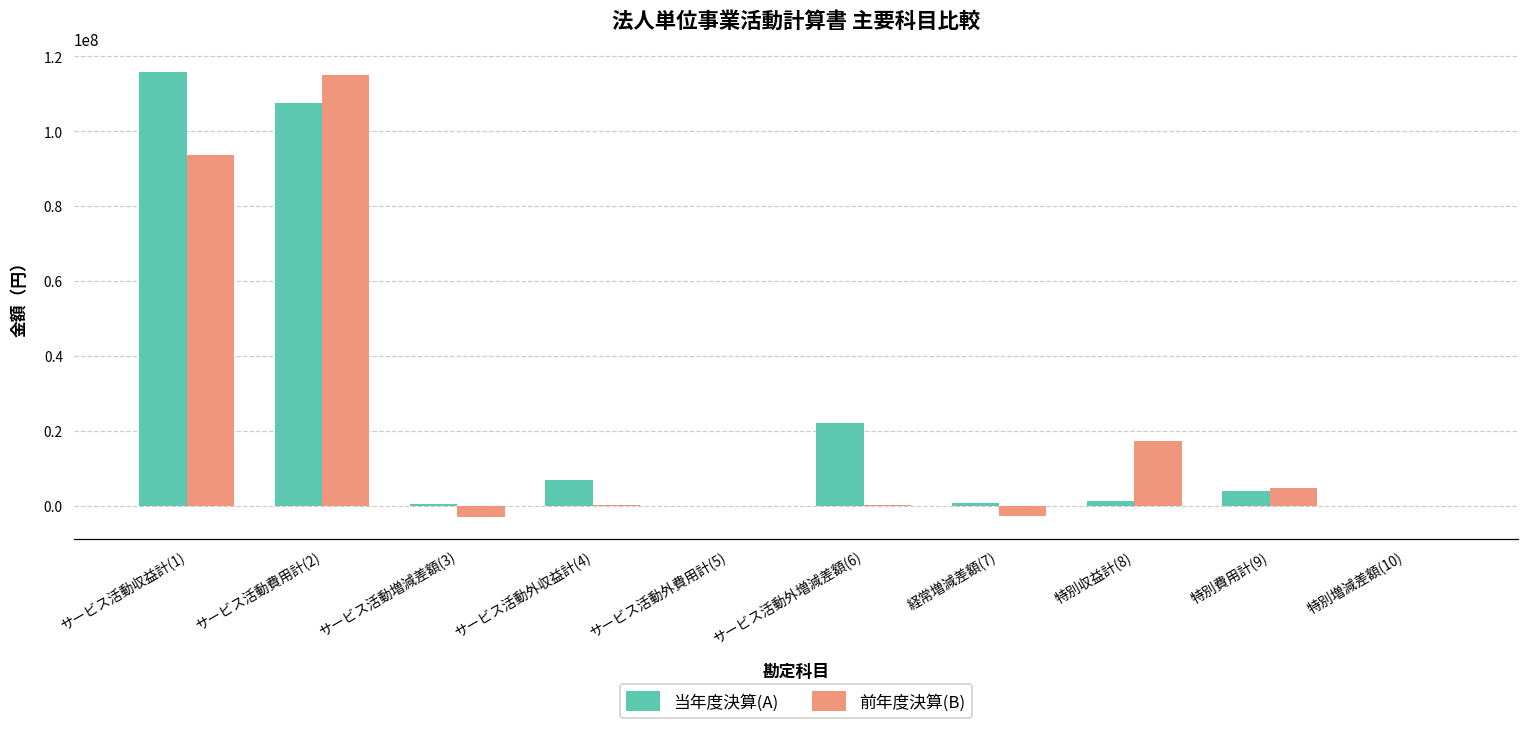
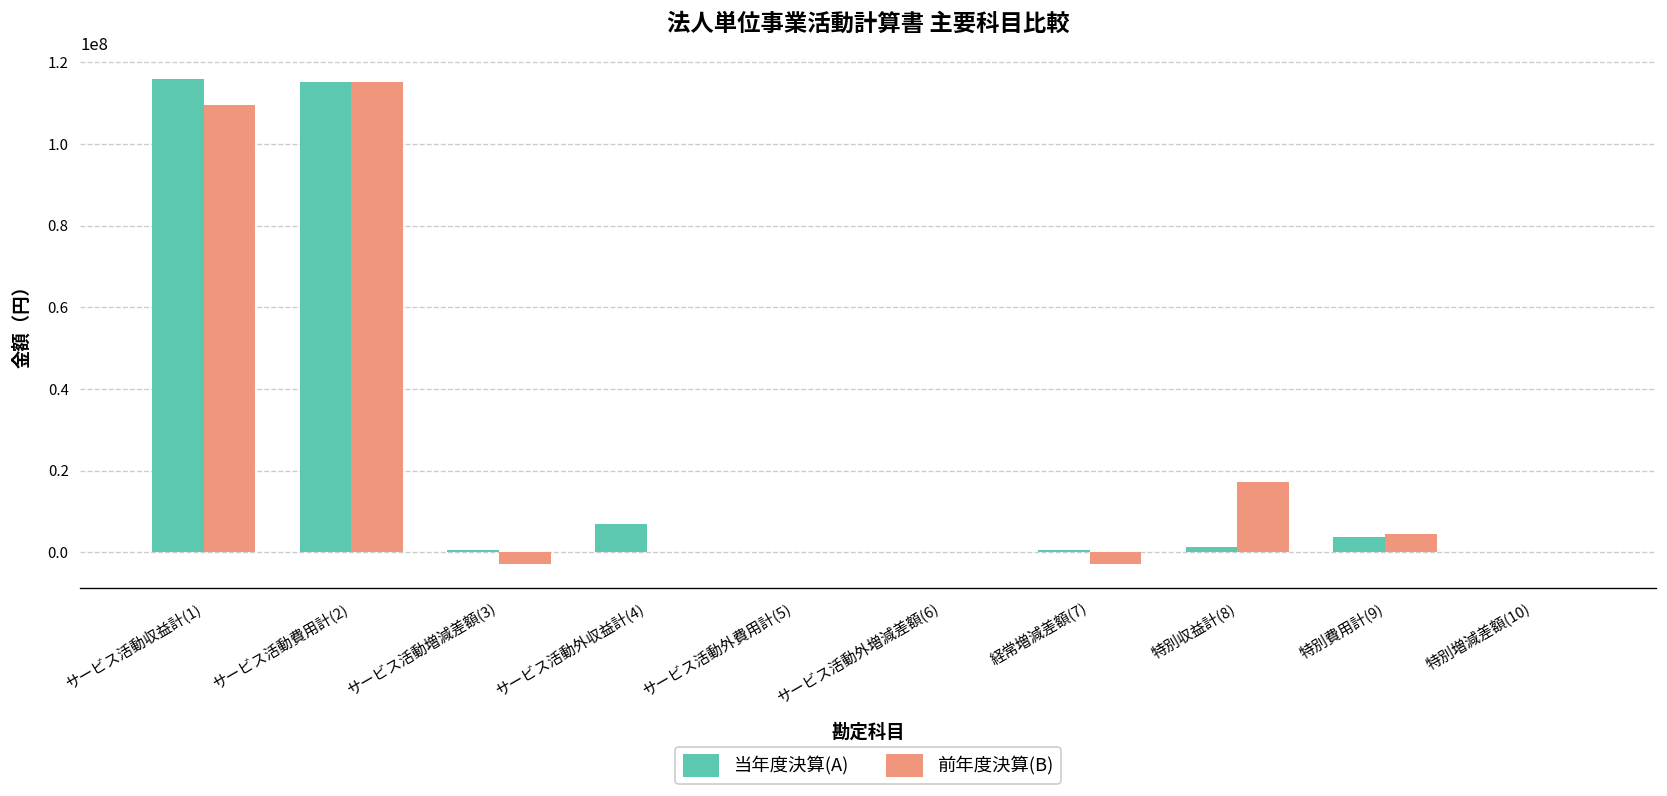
  {
    "当年度決算(A)": {
      "サービス活動収益計(1)": 116000000,
-     "サービス活動費用計(2)": 108000000,
+     "サービス活動費用計(2)": 115000000,
      "サービス活動外収益計(4)": 7000000,
      "サービス活動外費用計(5)": 0,
-     "サービス活動外増減差額(6)": 22000000,
+     "サービス活動外増減差額(6)": 0,
      "特別収益計(8)": 1000000,
      "特別費用計(9)": 4000000,
      "特別増減差額(10)": 0
    },
    "前年度決算(B)": {
-     "サービス活動収益計(1)": 94000000,
+     "サービス活動収益計(1)": 110000000,
      "サービス活動費用計(2)": 115000000,
      "サービス活動増減差額(3)": -3000000,
      "サービス活動外費用計(5)": 0,
      "経常増減差額(7)": -3000000,
      "特別収益計(8)": 17000000,
      "特別費用計(9)": 5000000,
      "特別増減差額(10)": 0
    }
  }
